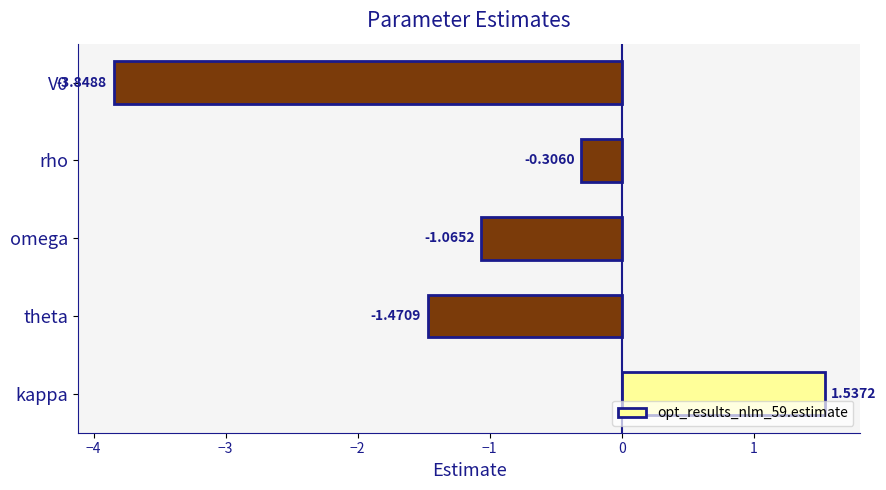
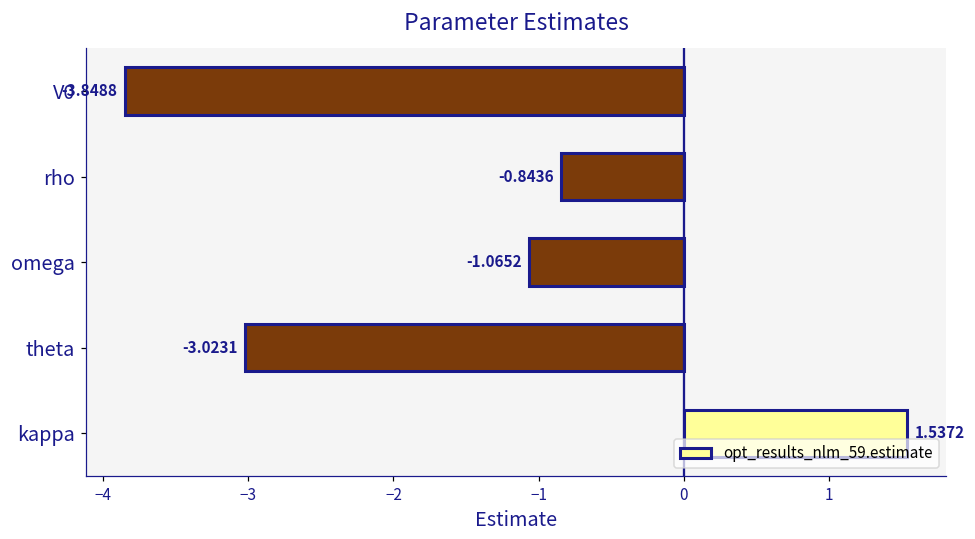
  {
    "V0": -3.8488,
-   "rho": -0.3060,
+   "rho": -0.8436,
    "omega": -1.0652,
-   "theta": -1.4709,
+   "theta": -3.0231,
    "kappa": 1.5372
  }
